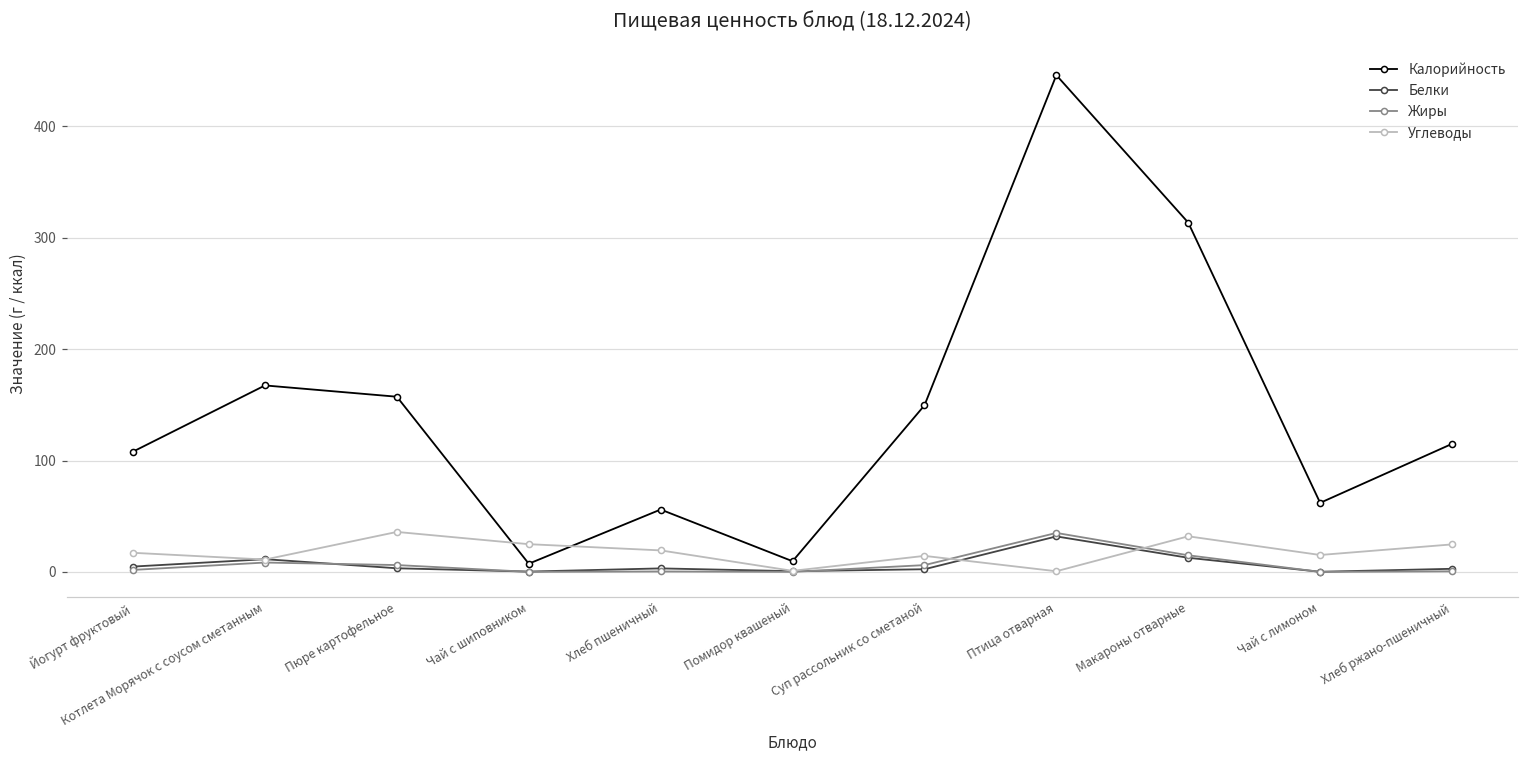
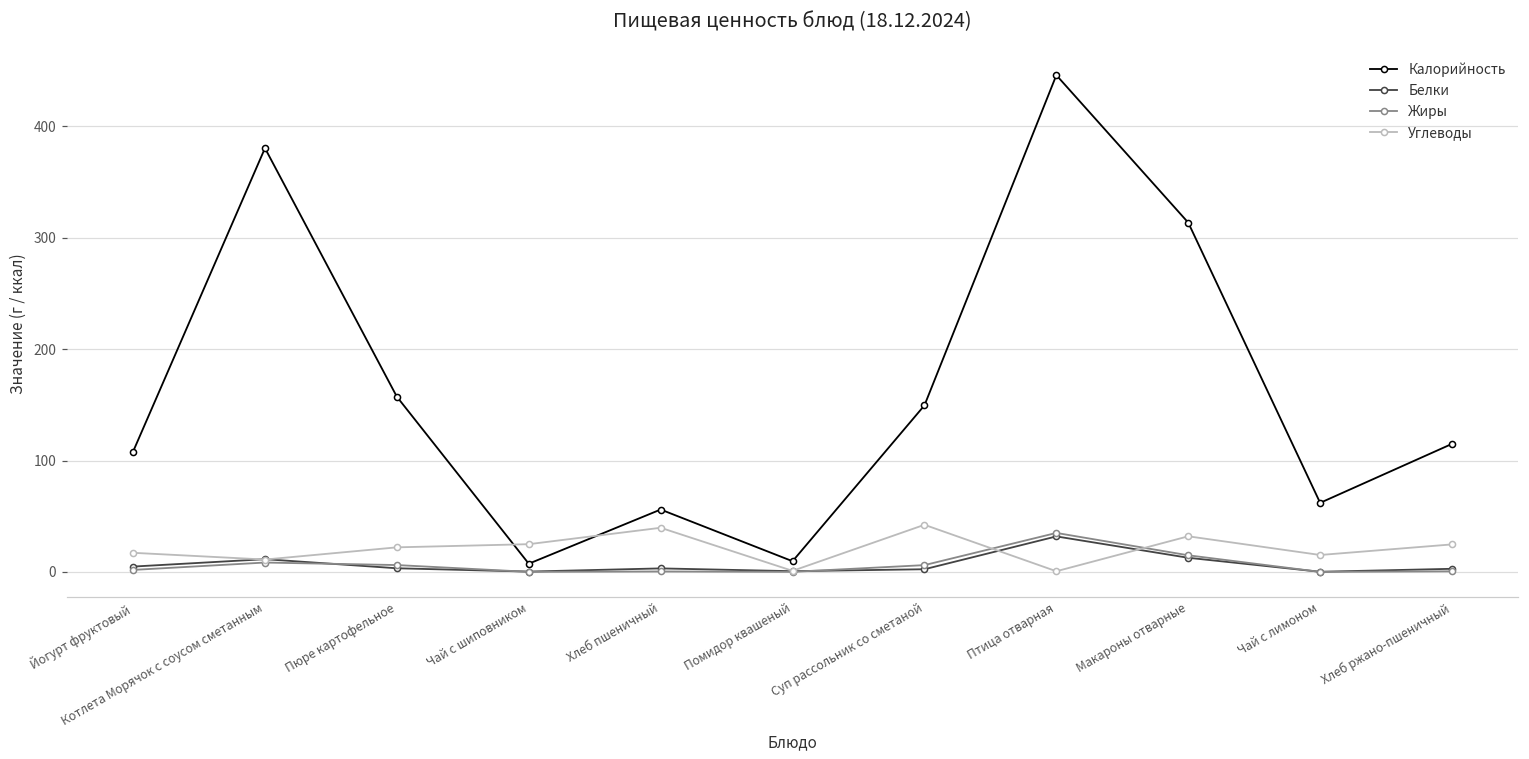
  {
    "Калорийность": {
      "Йогурт фруктовый": 108,
-     "Котлета Морячок с соусом сметанным": 167,
+     "Котлета Морячок с соусом сметанным": 380,
      "Пюре картофельное": 157,
      "Чай с шиповником": 7,
      "Хлеб пшеничный": 56,
      "Помидор квашеный": 10,
      "Суп рассольник со сметаной": 150,
      "Птица отварная": 446,
      "Макароны отварные": 314,
      "Чай с лимоном": 62,
      "Хлеб ржано-пшеничный": 115
    },
    "Белки": {
      "Йогурт фруктовый": 5,
      "Пюре картофельное": 3,
      "Хлеб пшеничный": 3,
      "Суп рассольник со сметаной": 2,
      "Птица отварная": 32
    },
    "Жиры": {
      "Йогурт фруктовый": 2,
      "Котлета Морячок с соусом сметанным": 8,
      "Пюре картофельное": 6,
      "Хлеб пшеничный": 0,
      "Суп рассольник со сметаной": 6,
      "Птица отварная": 35
    },
    "Углеводы": {
      "Йогурт фруктовый": 17,
-     "Пюре картофельное": 36,
+     "Пюре картофельное": 22,
      "Чай с шиповником": 25,
-     "Хлеб пшеничный": 19,
-     "Суп рассольник со сметаной": 14,
+     "Хлеб пшеничный": 40,
+     "Суп рассольник со сметаной": 42,
      "Птица отварная": 1,
      "Макароны отварные": 32,
      "Чай с лимоном": 15,
      "Хлеб ржано-пшеничный": 25
    }
  }
